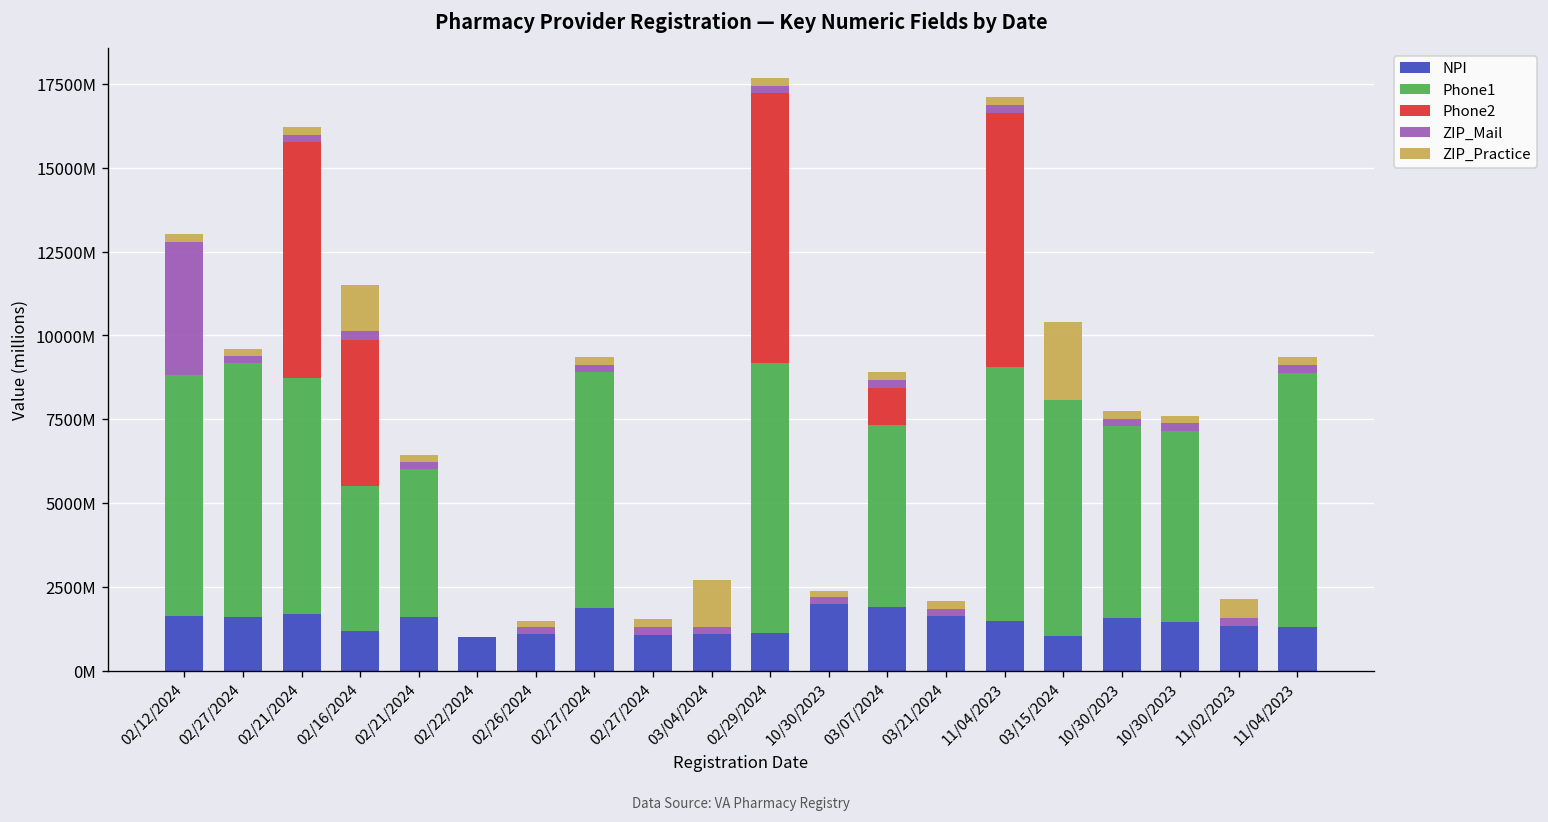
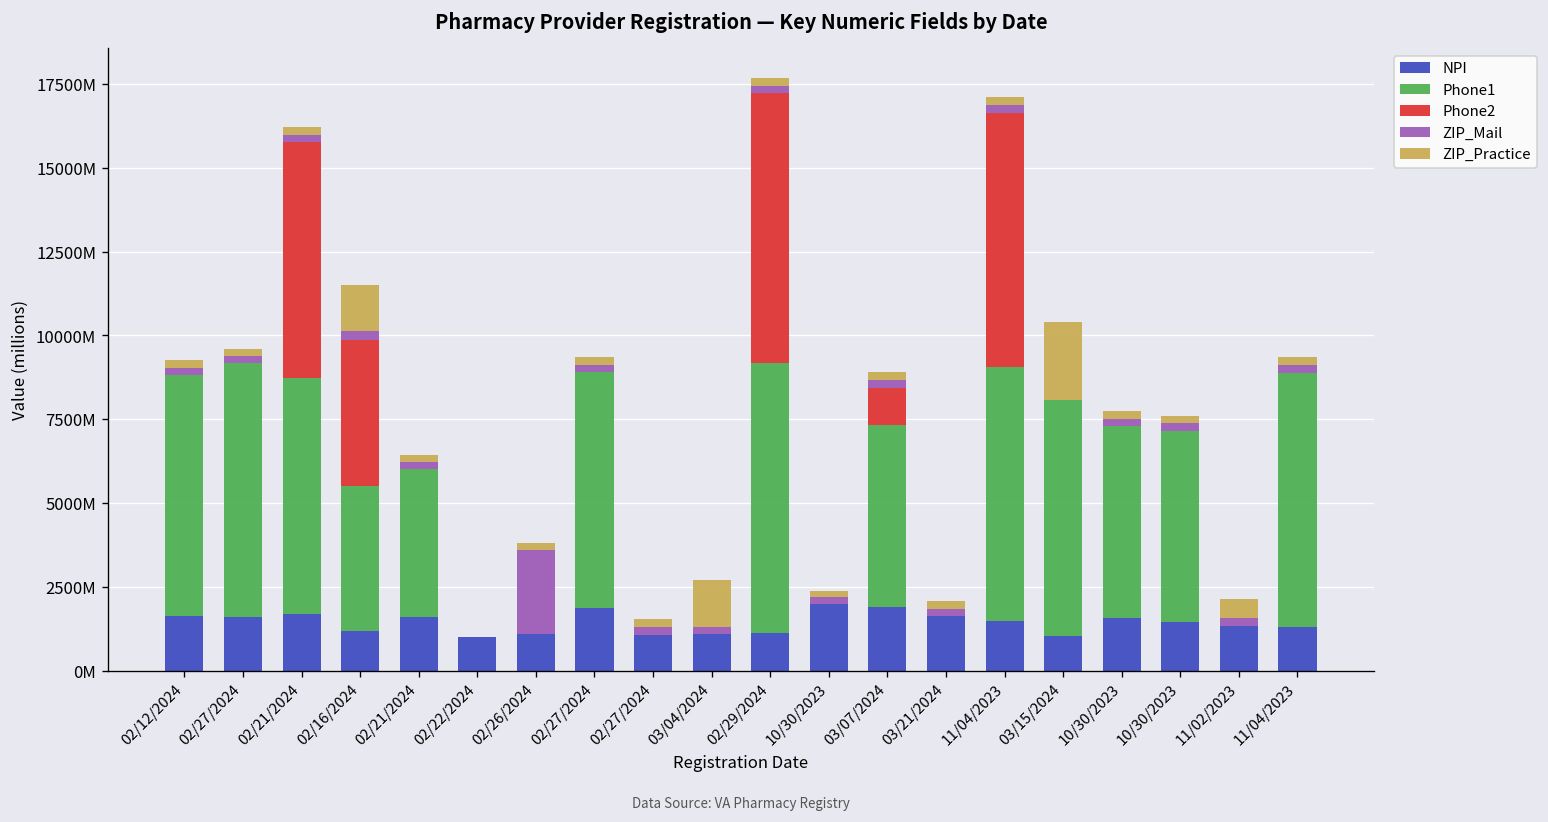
  {
    "NPI": {
      "02/12/2024": 1600000000,
      "02/16/2024": 1200000000,
      "02/22/2024": 1000000000,
      "02/26/2024": 1100000000,
      "03/04/2024": 1100000000,
      "02/29/2024": 1100000000,
      "03/07/2024": 1900000000,
      "03/21/2024": 1600000000,
      "03/15/2024": 1000000000,
      "11/02/2023": 1300000000
    },
    "Phone1": {
      "02/12/2024": 7200000000,
      "02/16/2024": 4300000000,
      "02/22/2024": 0,
      "02/26/2024": 0,
      "03/04/2024": 0,
      "02/29/2024": 8000000000,
      "03/07/2024": 5400000000,
      "03/21/2024": 0,
      "03/15/2024": 7000000000,
      "11/02/2023": 0
    },
    "Phone2": {
      "02/12/2024": 0,
      "02/16/2024": 4300000000,
      "02/22/2024": 0,
      "02/26/2024": 0,
      "03/04/2024": 0,
      "02/29/2024": 8000000000,
      "03/07/2024": 1100000000,
      "03/21/2024": 0,
      "03/15/2024": 0,
      "11/02/2023": 0
    },
    "ZIP_Mail": {
-     "02/12/2024": 4000000000,
+     "02/12/2024": 200000000,
      "02/16/2024": 200000000,
-     "02/26/2024": 200000000,
+     "02/26/2024": 2500000000,
      "03/04/2024": 200000000,
      "02/29/2024": 200000000,
      "03/07/2024": 200000000,
      "03/21/2024": 200000000,
      "11/02/2023": 200000000
    },
    "ZIP_Practice": {
      "02/12/2024": 200000000,
      "02/16/2024": 1400000000,
      "02/26/2024": 200000000,
      "03/04/2024": 1400000000,
      "02/29/2024": 200000000,
      "03/07/2024": 200000000,
      "03/21/2024": 200000000,
      "03/15/2024": 2300000000,
      "11/02/2023": 600000000
    }
  }
